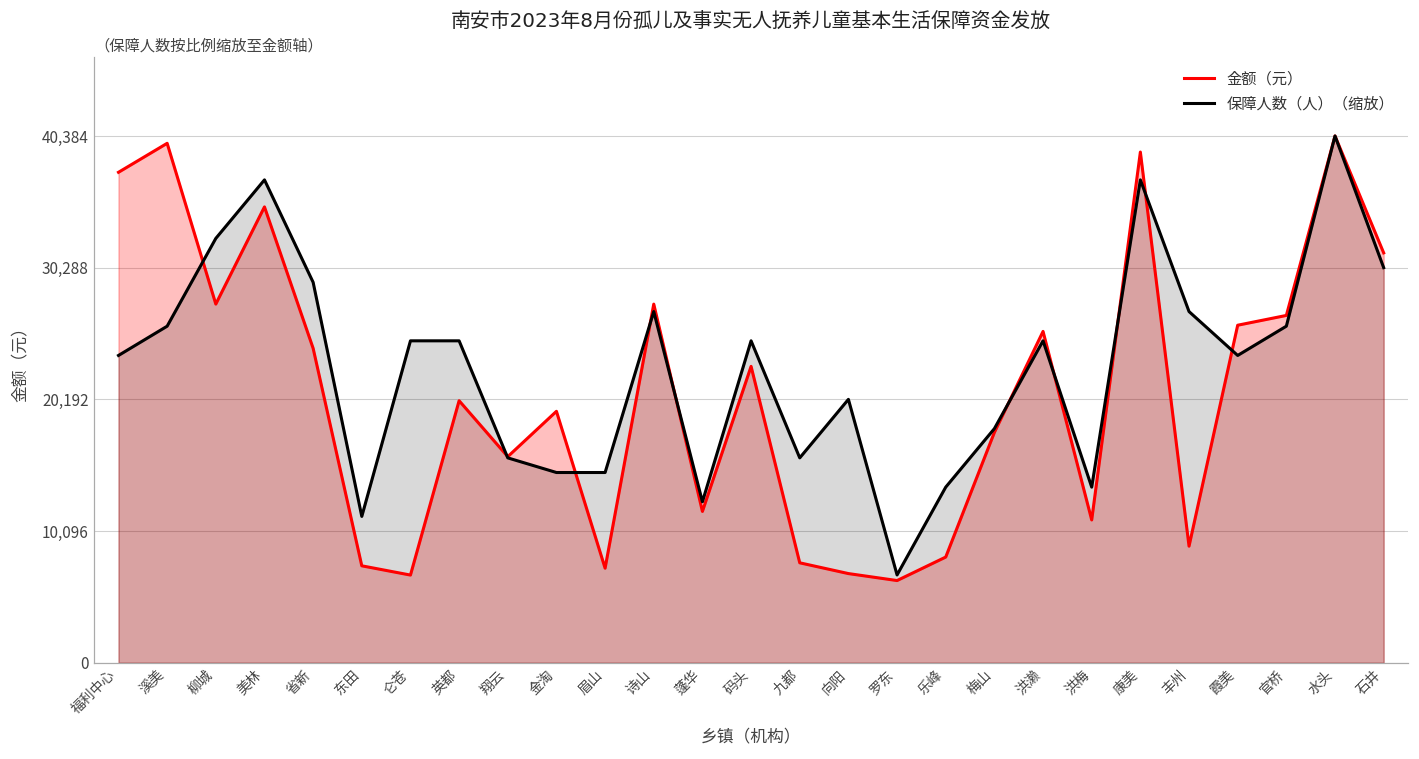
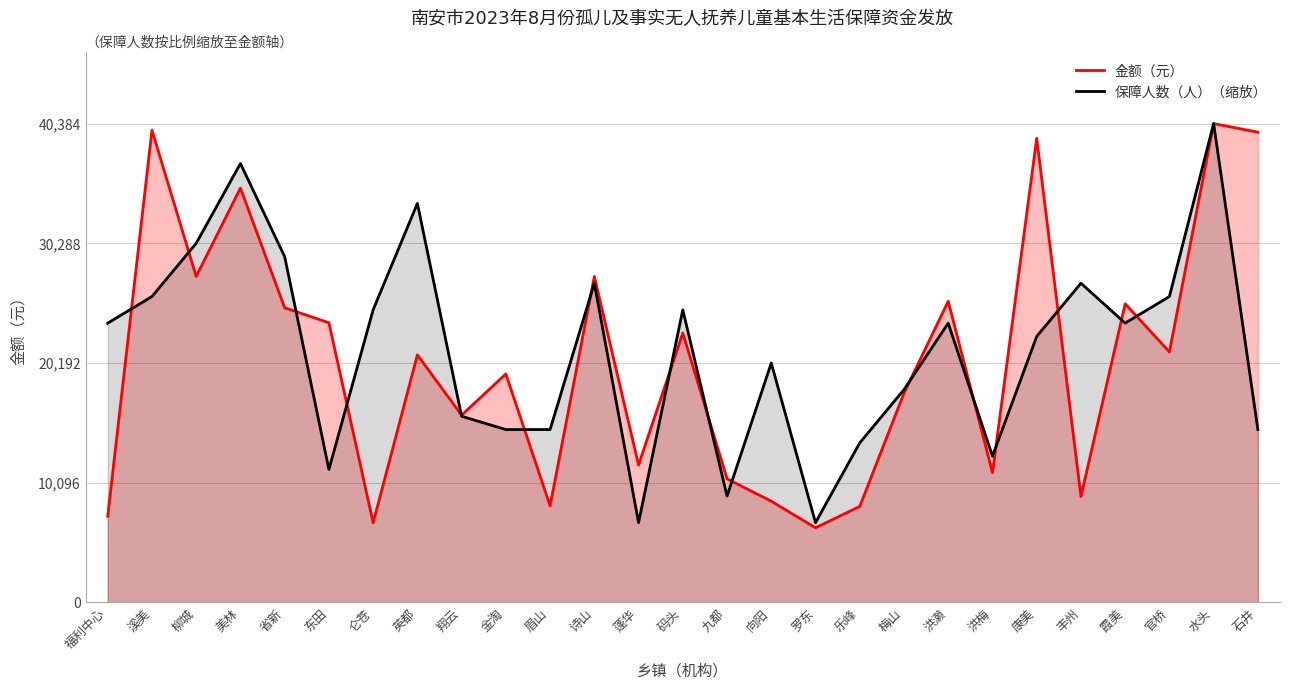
  {
    "金额（元）": {
-     "福利中心": "37,600",
+     "福利中心": "7,300",
      "溪美": "39,800",
      "柳城": "27,500",
      "美林": "34,900",
-     "省新": "24,100",
-     "东田": "7,400",
+     "省新": "24,900",
+     "东田": "23,600",
      "仑苍": "6,700",
-     "英都": "20,100",
+     "英都": "20,900",
      "金淘": "19,300",
-     "眉山": "7,200",
+     "眉山": "8,100",
      "诗山": "27,500",
      "蓬华": "11,600",
      "码头": "22,700",
-     "九都": "7,700",
-     "向阳": "6,800",
+     "九都": "10,400",
+     "向阳": "8,500",
      "罗东": "6,300",
      "乐峰": "8,100",
      "梅山": "17,700",
      "洪濑": "25,400",
      "洪梅": "10,900",
      "康美": "39,200",
      "丰州": "8,900",
-     "霞美": "25,900",
-     "官桥": "26,600",
-     "石井": "31,400"
+     "霞美": "25,200",
+     "官桥": "21,100",
+     "石井": "39,700"
    },
    "保障人数（人）（缩放）": {
      "福利中心": "23,600",
      "溪美": "25,800",
-     "柳城": "32,500",
+     "柳城": "30,300",
      "美林": "37,000",
      "省新": "29,200",
      "东田": "11,200",
      "仑苍": "24,700",
-     "英都": "24,700",
+     "英都": "33,700",
      "金淘": "14,600",
      "眉山": "14,600",
      "诗山": "26,900",
-     "蓬华": "12,300",
+     "蓬华": "6,700",
      "码头": "24,700",
-     "九都": "15,700",
+     "九都": "9,000",
      "向阳": "20,200",
      "罗东": "6,700",
      "乐峰": "13,500",
      "梅山": "17,900",
-     "洪濑": "24,700",
-     "洪梅": "13,500",
-     "康美": "37,000",
+     "洪濑": "23,600",
+     "洪梅": "12,300",
+     "康美": "22,400",
      "丰州": "26,900",
      "霞美": "23,600",
      "官桥": "25,800",
-     "石井": "30,300"
+     "石井": "14,600"
    }
  }
